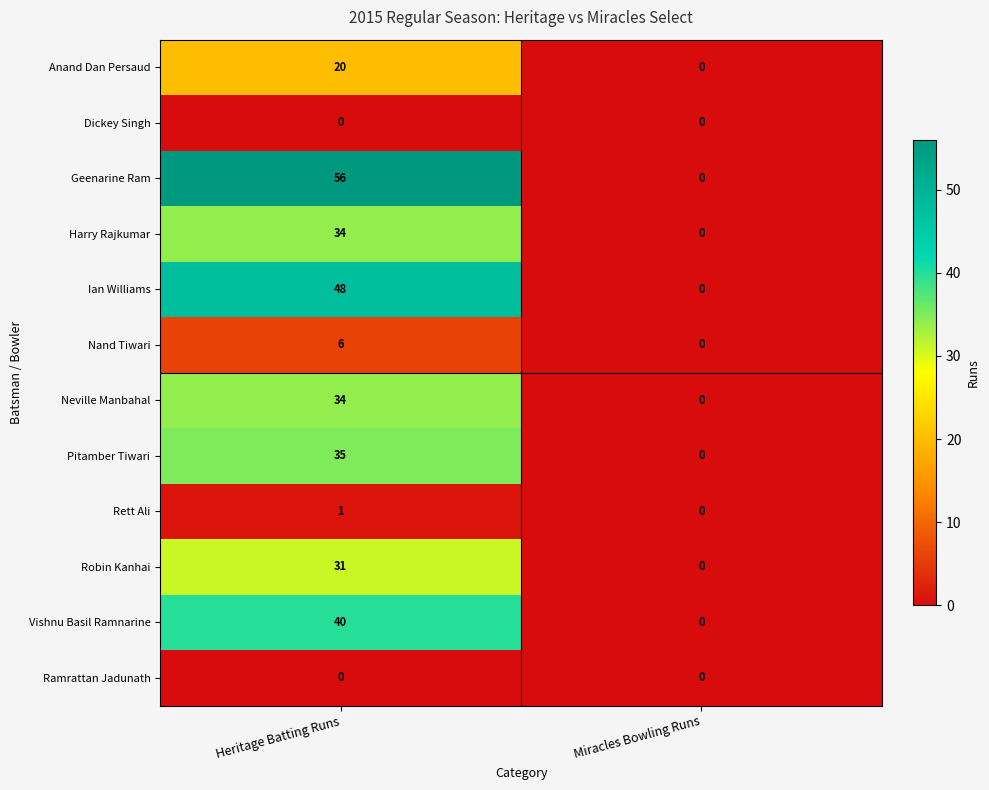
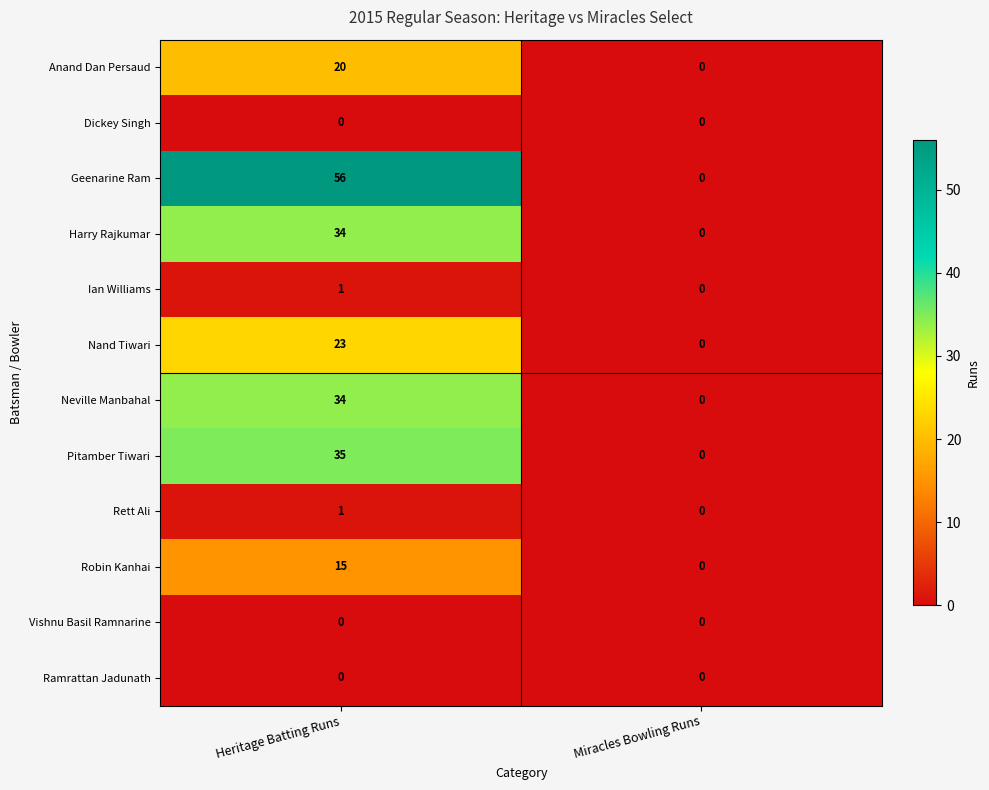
  {
    "Anand Dan Persaud": {
      "Heritage Batting Runs": 20,
      "Miracles Bowling Runs": 0
    },
    "Dickey Singh": {
      "Heritage Batting Runs": 0,
      "Miracles Bowling Runs": 0
    },
    "Geenarine Ram": {
      "Heritage Batting Runs": 56,
      "Miracles Bowling Runs": 0
    },
    "Harry Rajkumar": {
      "Heritage Batting Runs": 34,
      "Miracles Bowling Runs": 0
    },
    "Ian Williams": {
-     "Heritage Batting Runs": 48,
+     "Heritage Batting Runs": 1,
      "Miracles Bowling Runs": 0
    },
    "Nand Tiwari": {
-     "Heritage Batting Runs": 6,
+     "Heritage Batting Runs": 23,
      "Miracles Bowling Runs": 0
    },
    "Neville Manbahal": {
      "Heritage Batting Runs": 34,
      "Miracles Bowling Runs": 0
    },
    "Pitamber Tiwari": {
      "Heritage Batting Runs": 35,
      "Miracles Bowling Runs": 0
    },
    "Rett Ali": {
      "Heritage Batting Runs": 1,
      "Miracles Bowling Runs": 0
    },
    "Robin Kanhai": {
-     "Heritage Batting Runs": 31,
+     "Heritage Batting Runs": 15,
      "Miracles Bowling Runs": 0
    },
    "Vishnu Basil Ramnarine": {
-     "Heritage Batting Runs": 40,
+     "Heritage Batting Runs": 0,
      "Miracles Bowling Runs": 0
    },
    "Ramrattan Jadunath": {
      "Heritage Batting Runs": 0,
      "Miracles Bowling Runs": 0
    }
  }
